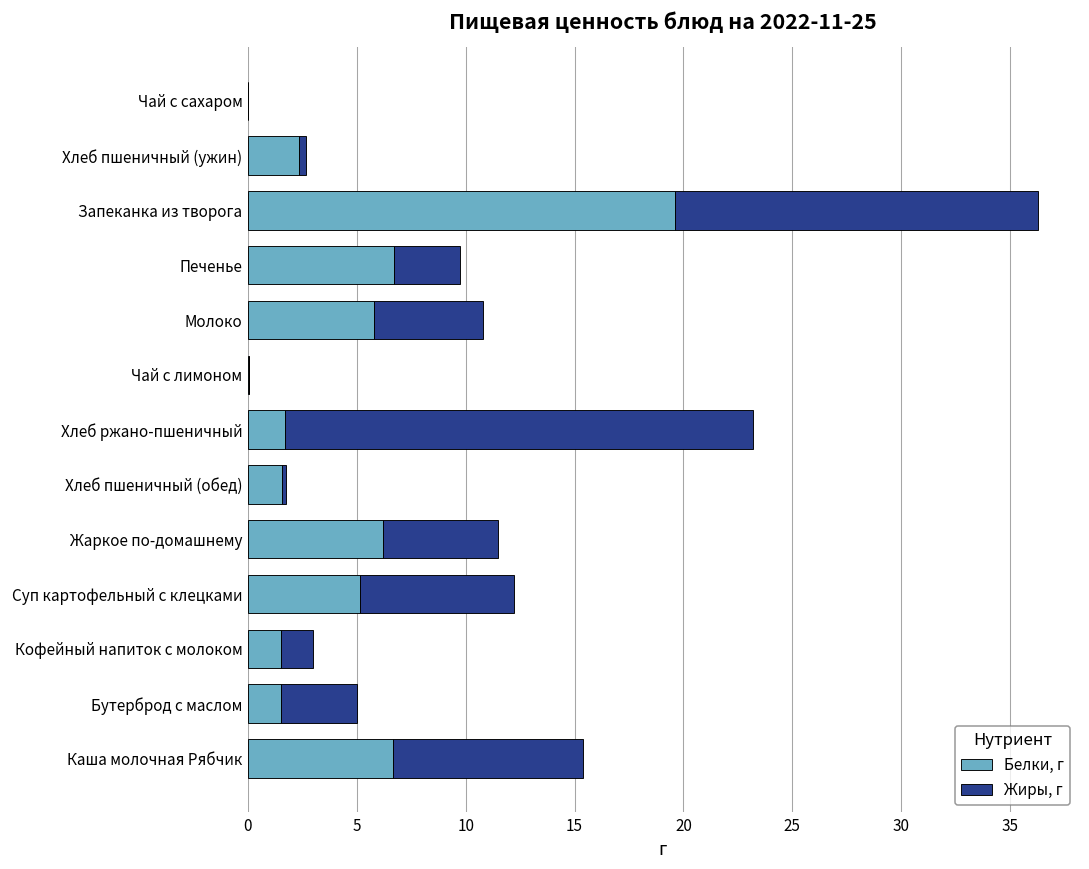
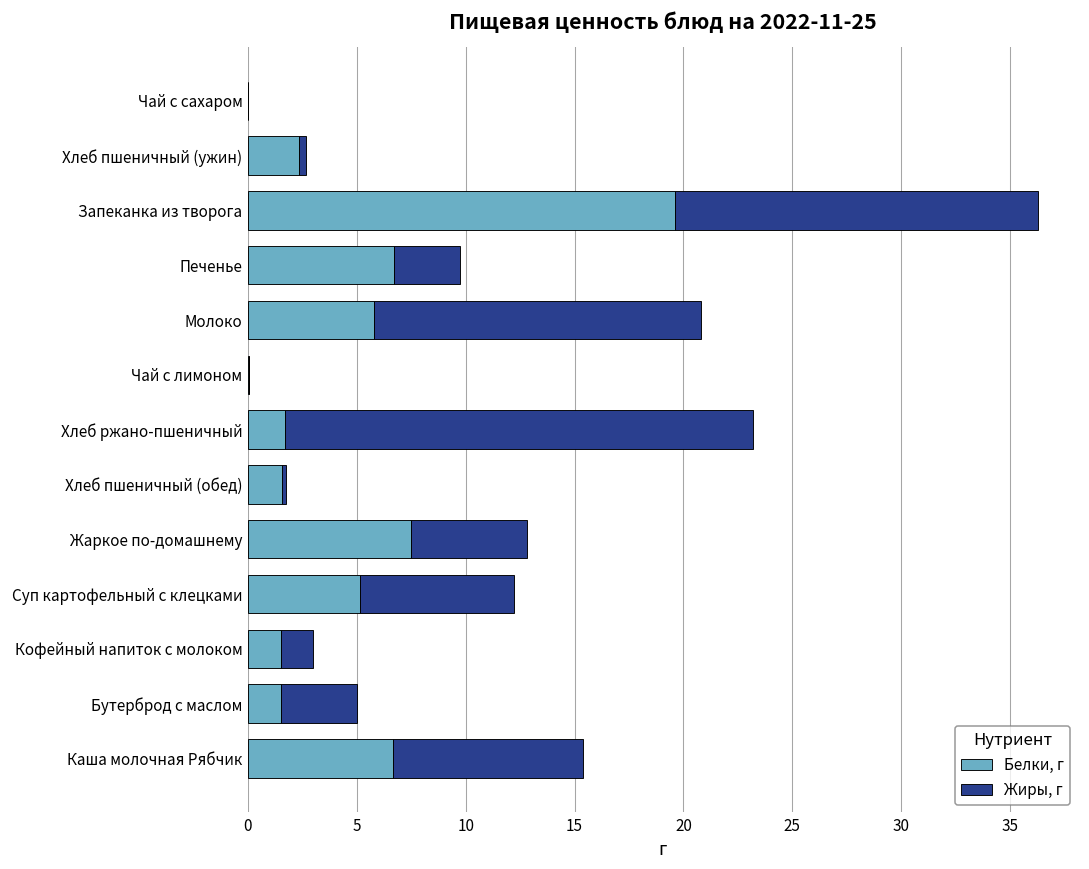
  {
    "Белки, г": {
      "Чай с сахаром": 0.0,
      "Хлеб пшеничный (ужин)": 2.4,
      "Запеканка из творога": 19.6,
      "Печенье": 6.7,
      "Молоко": 5.8,
      "Хлеб ржано-пшеничный": 1.7,
      "Хлеб пшеничный (обед)": 1.6,
-     "Жаркое по-домашнему": 6.2,
+     "Жаркое по-домашнему": 7.5,
      "Суп картофельный с клецками": 5.2,
      "Кофейный напиток с молоком": 1.5,
      "Бутерброд с маслом": 1.5,
      "Каша молочная Рябчик": 6.7
    },
    "Жиры, г": {
      "Чай с сахаром": 0,
      "Хлеб пшеничный (ужин)": 0.3,
      "Запеканка из творога": 16.7,
      "Печенье": 3,
-     "Молоко": 5,
+     "Молоко": 15,
      "Чай с лимоном": 0,
      "Хлеб ржано-пшеничный": 21.5,
      "Хлеб пшеничный (обед)": 0.2,
      "Жаркое по-домашнему": 5.3,
      "Суп картофельный с клецками": 7,
      "Кофейный напиток с молоком": 1.5,
      "Бутерброд с маслом": 3.5,
      "Каша молочная Рябчик": 8.7
    }
  }
